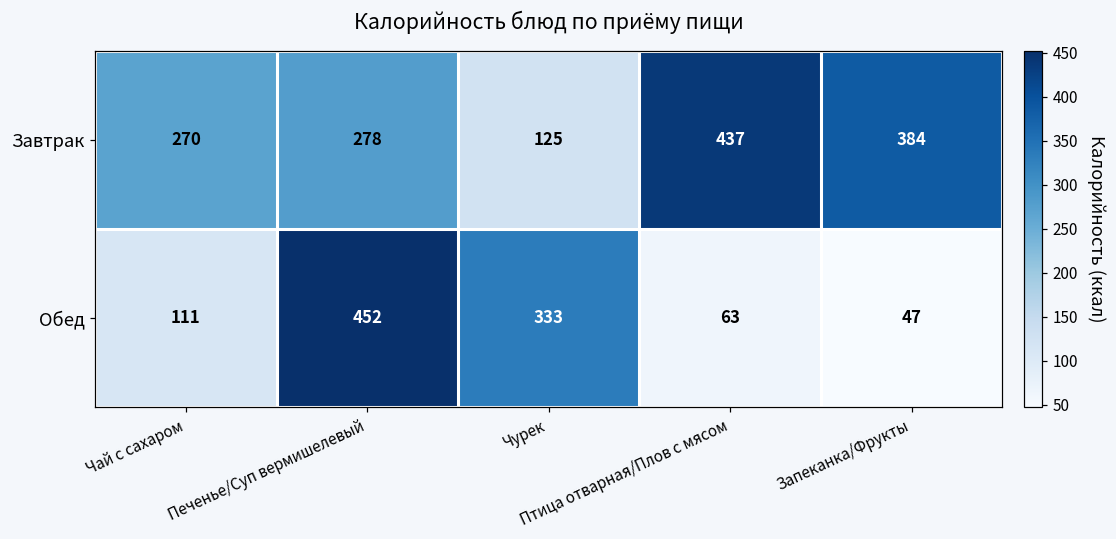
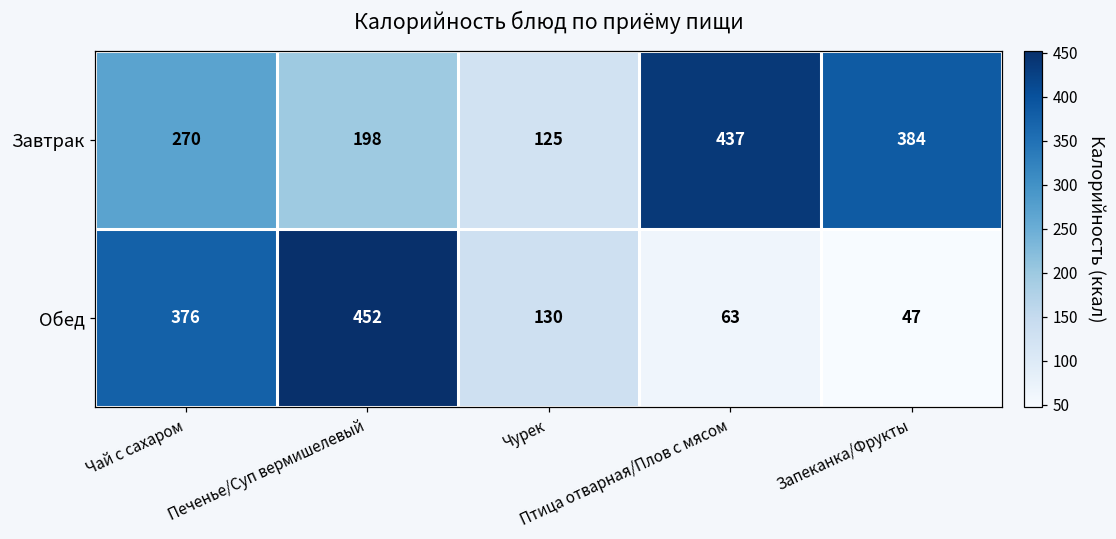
  {
    "Завтрак": {
      "Чай с сахаром": 270,
-     "Печенье/Суп вермишелевый": 278,
+     "Печенье/Суп вермишелевый": 198,
      "Чурек": 125,
      "Птица отварная/Плов с мясом": 437,
      "Запеканка/Фрукты": 384
    },
    "Обед": {
-     "Чай с сахаром": 111,
+     "Чай с сахаром": 376,
      "Печенье/Суп вермишелевый": 452,
-     "Чурек": 333,
+     "Чурек": 130,
      "Птица отварная/Плов с мясом": 63,
      "Запеканка/Фрукты": 47
    }
  }
